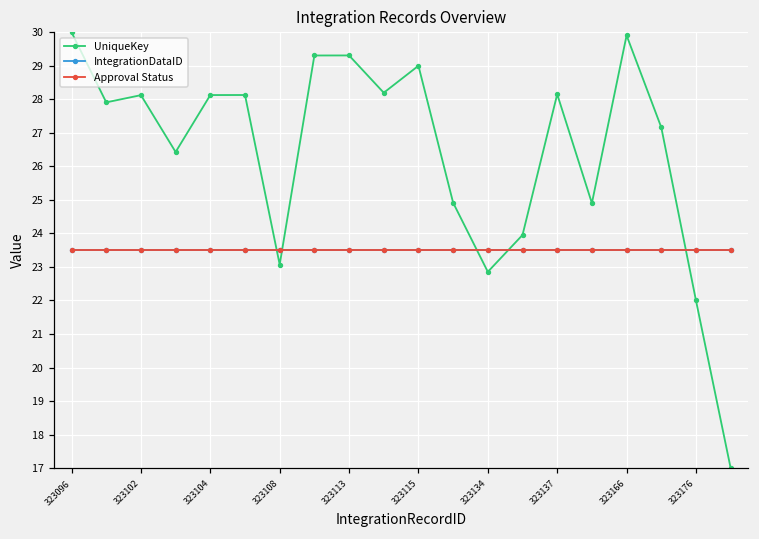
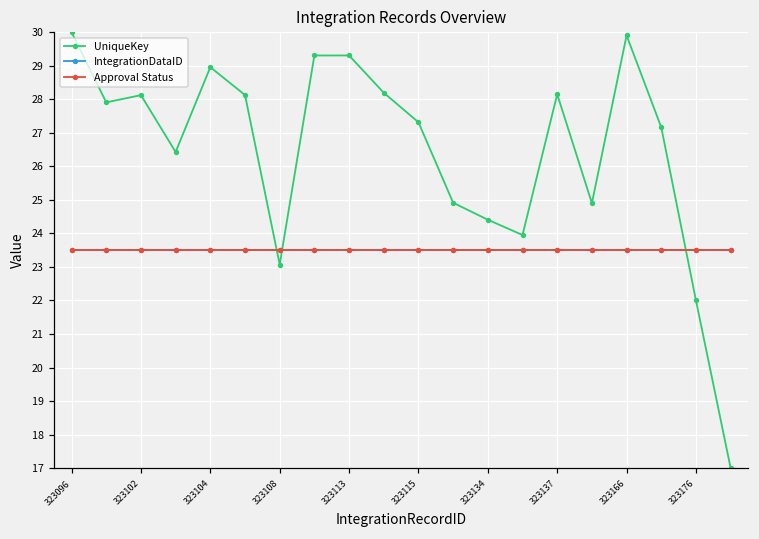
  {
    "UniqueKey": {
      "323096": 30.0,
      "323102": 28.1,
-     "323104": 28.1,
+     "323104": 29.0,
      "323108": 23.1,
      "323113": 29.3,
-     "323115": 29.0,
-     "323134": 22.9,
+     "323115": 27.3,
+     "323134": 24.4,
      "323137": 28.2,
      "323166": 29.9,
      "323176": 22.0
    },
    "Approval Status": {
      "323096": 23.5,
      "323102": 23.5,
      "323104": 23.5,
      "323108": 23.5,
      "323113": 23.5,
      "323115": 23.5,
      "323134": 23.5,
      "323137": 23.5,
      "323166": 23.5,
      "323176": 23.5
    }
  }
